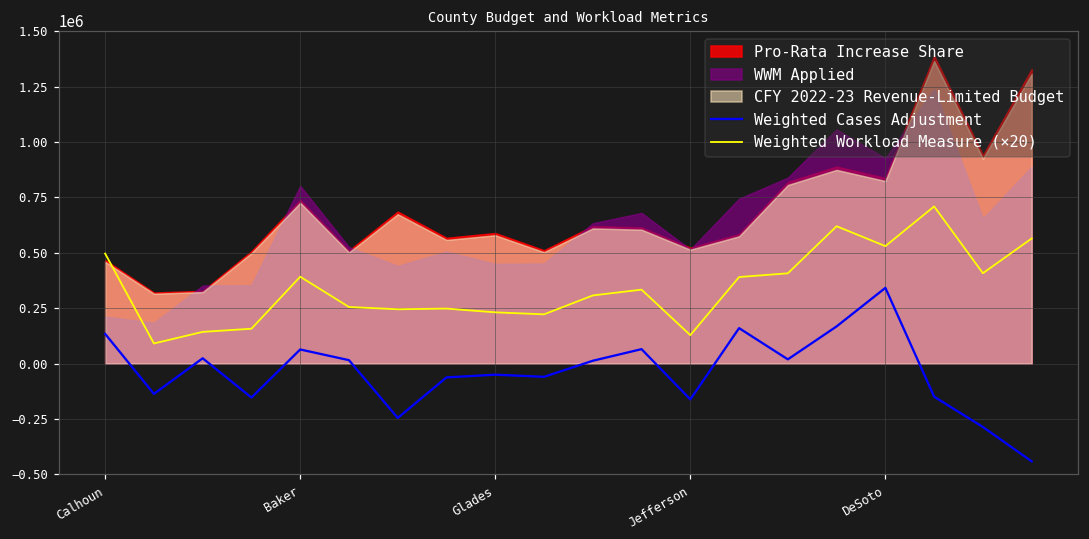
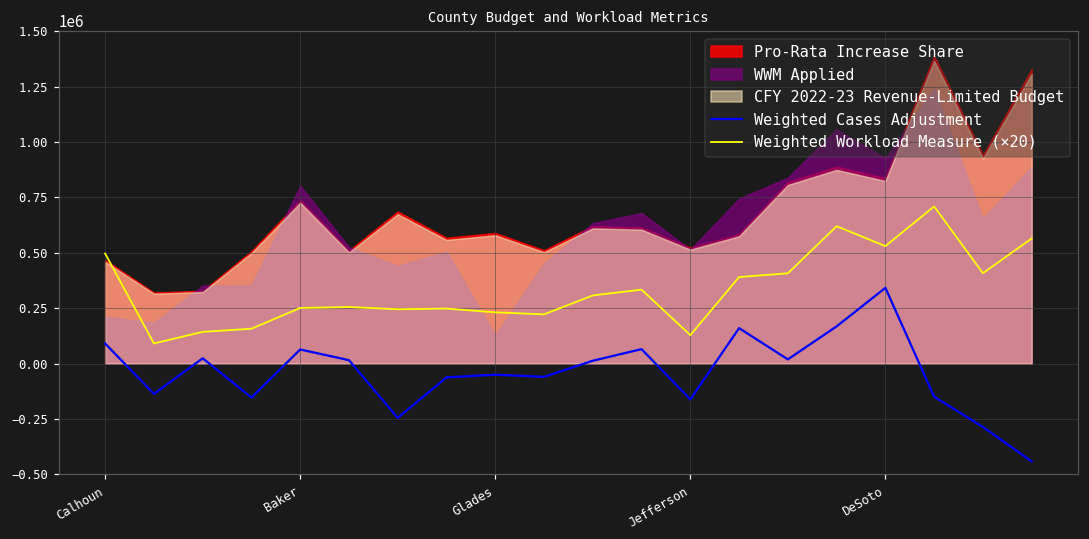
  {
    "Weighted Cases Adjustment": {
-     "Calhoun": 130000,
+     "Calhoun": 90000,
      "Baker": 60000,
      "Glades": -50000,
      "Jefferson": -160000,
      "DeSoto": 340000
    },
    "Pro-Rata Increase Share": {
      "DeSoto": 840000
    },
    "Weighted Workload Measure (×20)": {
      "Calhoun": 500000,
-     "Baker": 390000,
+     "Baker": 250000,
      "Glades": 230000,
      "Jefferson": 130000,
      "DeSoto": 530000
    },
    "WWM Applied": {
      "Calhoun": 210000,
      "Baker": 800000,
-     "Glades": 450000
+     "Glades": 130000
    },
    "CFY 2022-23 Revenue-Limited Budget": {
      "DeSoto": 820000
    }
  }
